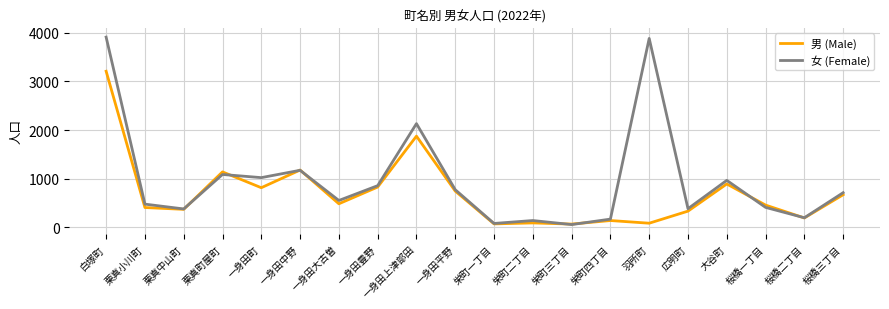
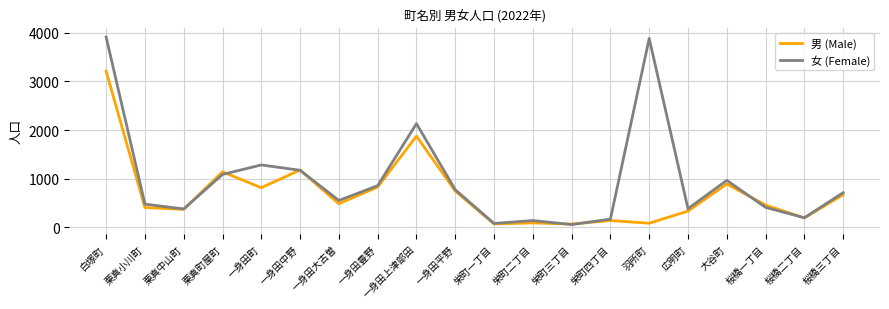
  {
    "男 (Male)": {
      "白塚町": 3200,
      "栗真小川町": 400,
      "栗真町屋町": 1100,
      "一身田町": 800,
      "一身田大古曽": 500,
      "一身田上津部田": 1900,
      "羽所町": 100,
      "大谷町": 900
    },
    "女 (Female)": {
      "白塚町": 3900,
      "栗真小川町": 500,
      "栗真町屋町": 1100,
-     "一身田町": 1000,
+     "一身田町": 1300,
      "一身田大古曽": 600,
      "一身田上津部田": 2100,
      "羽所町": 3900,
      "大谷町": 1000
    }
  }
